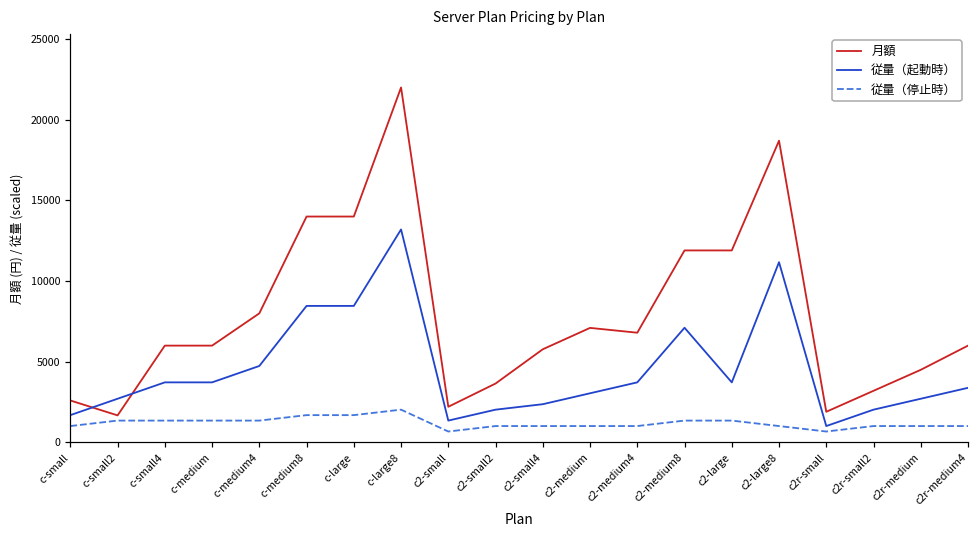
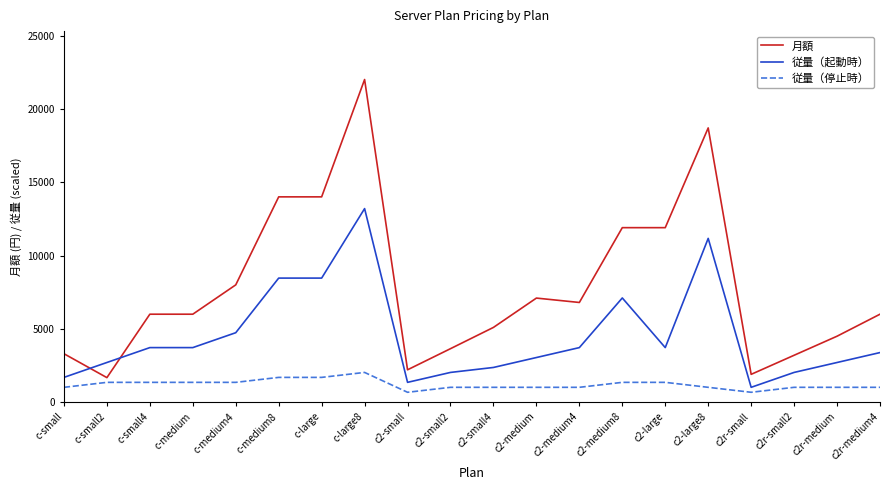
  {
    "月額": {
-     "c-small": 2600,
+     "c-small": 3300,
      "c-small2": 1700,
      "c-small4": 6000,
      "c-medium": 6000,
      "c-medium4": 8000,
      "c-medium8": 14000,
      "c-large": 14000,
      "c-large8": 22000,
      "c2-small": 2200,
      "c2-small2": 3700,
-     "c2-small4": 5800,
+     "c2-small4": 5100,
      "c2-medium": 7100,
      "c2-medium4": 6800,
      "c2-medium8": 11900,
      "c2-large": 11900,
      "c2-large8": 18700,
      "c2r-small": 1900,
      "c2r-small2": 3200,
      "c2r-medium": 4500,
      "c2r-medium4": 6000
    },
    "従量（起動時）": {
      "c-small": 1700,
      "c-small2": 2700,
      "c-small4": 3700,
      "c-medium": 3700,
      "c-medium4": 4700,
      "c-medium8": 8500,
      "c-large": 8500,
      "c-large8": 13200,
      "c2-small": 1400,
      "c2-small2": 2000,
      "c2-small4": 2400,
      "c2-medium": 3000,
      "c2-medium4": 3700,
      "c2-medium8": 7100,
      "c2-large": 3700,
      "c2-large8": 11200,
      "c2r-small": 1000,
      "c2r-small2": 2000,
      "c2r-medium": 2700,
      "c2r-medium4": 3400
    },
    "従量（停止時）": {
      "c-small": 1000,
      "c-small2": 1400,
      "c-small4": 1400,
      "c-medium": 1400,
      "c-medium4": 1400,
      "c-medium8": 1700,
      "c-large": 1700,
      "c-large8": 2000,
      "c2-small": 700,
      "c2-small2": 1000,
      "c2-small4": 1000,
      "c2-medium": 1000,
      "c2-medium4": 1000,
      "c2-medium8": 1400,
      "c2-large": 1400,
      "c2-large8": 1000,
      "c2r-small": 700,
      "c2r-small2": 1000,
      "c2r-medium": 1000,
      "c2r-medium4": 1000
    }
  }
